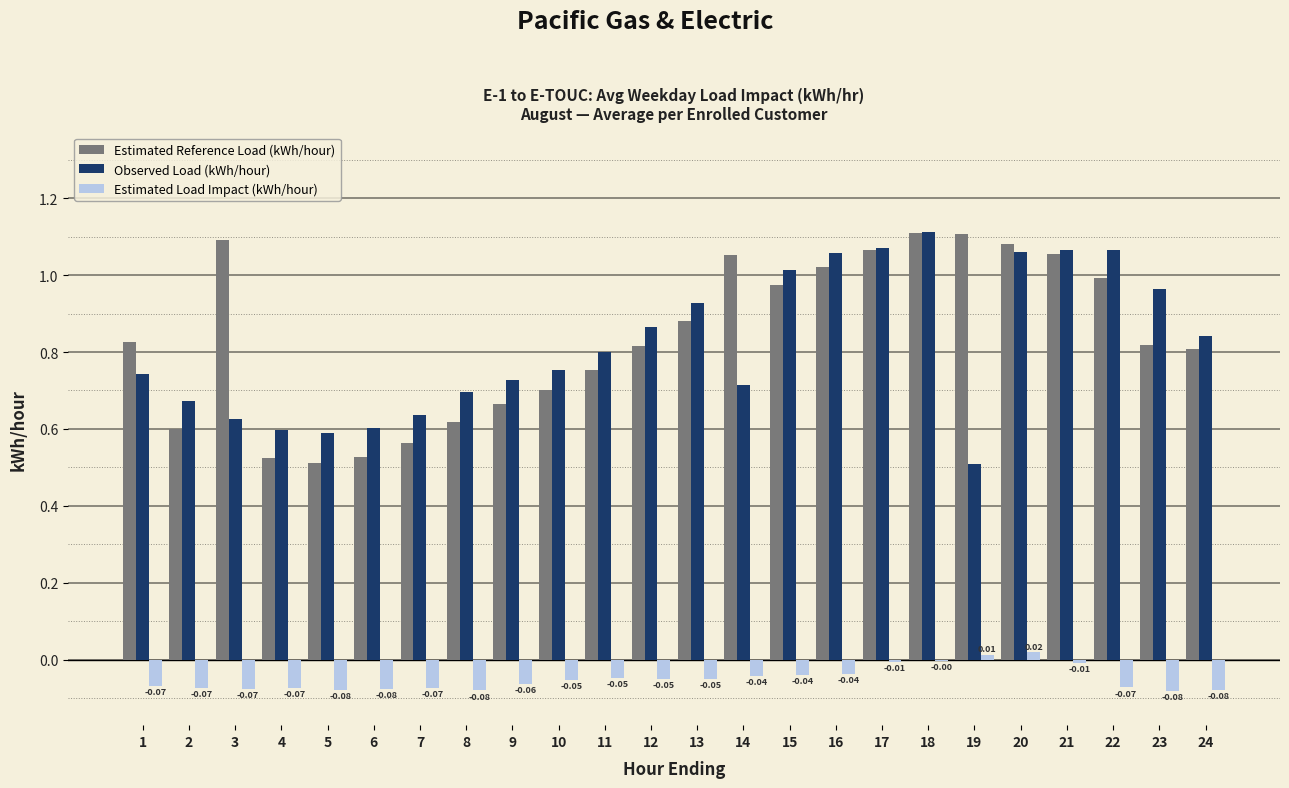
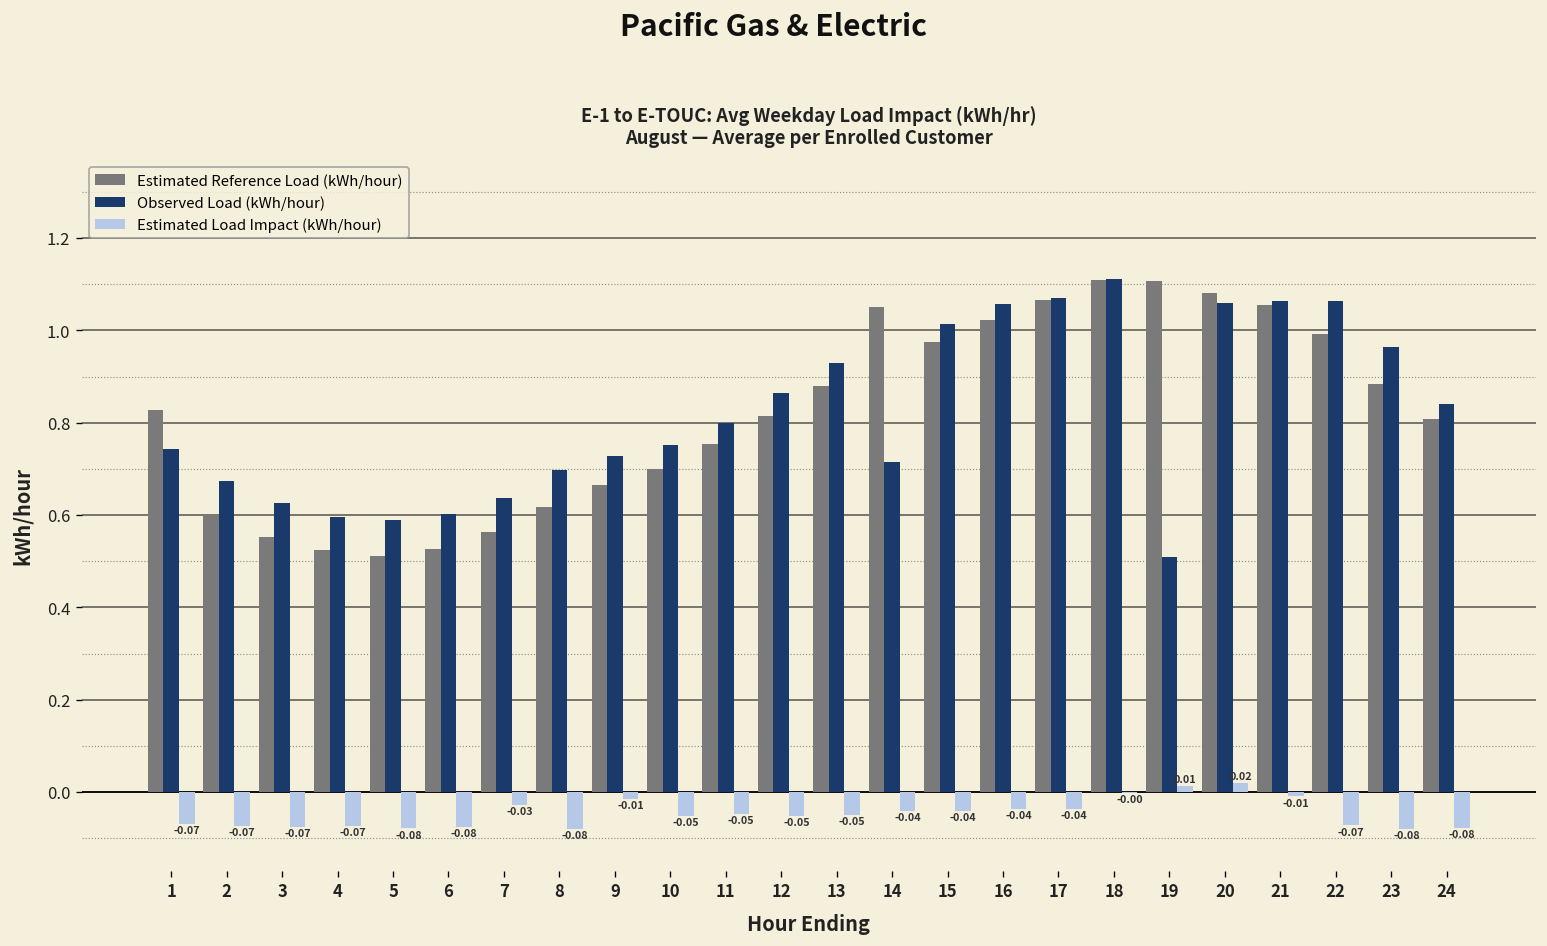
  {
    "Estimated Reference Load (kWh/hour)": {
      "1": 0.83,
      "2": 0.60,
-     "3": 1.09,
+     "3": 0.55,
      "4": 0.52,
      "5": 0.51,
      "6": 0.53,
      "7": 0.56,
      "8": 0.62,
      "9": 0.67,
      "10": 0.70,
      "11": 0.75,
      "12": 0.81,
      "13": 0.88,
      "14": 1.05,
      "15": 0.97,
      "16": 1.02,
      "17": 1.07,
      "18": 1.11,
      "19": 1.11,
      "20": 1.08,
      "21": 1.05,
      "22": 0.99,
-     "23": 0.82,
+     "23": 0.88,
      "24": 0.81
    },
    "Observed Load (kWh/hour)": {
      "1": 0.74,
      "2": 0.67,
      "3": 0.63,
      "4": 0.60,
      "5": 0.59,
      "6": 0.60,
      "7": 0.64,
      "8": 0.70,
      "9": 0.73,
      "10": 0.75,
      "11": 0.80,
      "12": 0.87,
      "13": 0.93,
      "14": 0.72,
      "15": 1.01,
      "16": 1.06,
      "17": 1.07,
      "18": 1.11,
      "19": 0.51,
      "20": 1.06,
      "21": 1.06,
      "22": 1.06,
      "23": 0.96,
      "24": 0.84
    },
    "Estimated Load Impact (kWh/hour)": {
      "1": -0.07,
      "2": -0.07,
      "3": -0.07,
      "4": -0.07,
      "5": -0.08,
      "6": -0.08,
-     "7": -0.07,
+     "7": -0.03,
      "8": -0.08,
-     "9": -0.06,
+     "9": -0.01,
      "10": -0.05,
      "11": -0.05,
      "12": -0.05,
      "13": -0.05,
      "14": -0.04,
      "15": -0.04,
      "16": -0.04,
-     "17": -0.01,
+     "17": -0.04,
      "18": -0.00,
      "19": 0.01,
      "20": 0.02,
      "21": -0.01,
      "22": -0.07,
      "23": -0.08,
      "24": -0.08
    }
  }
